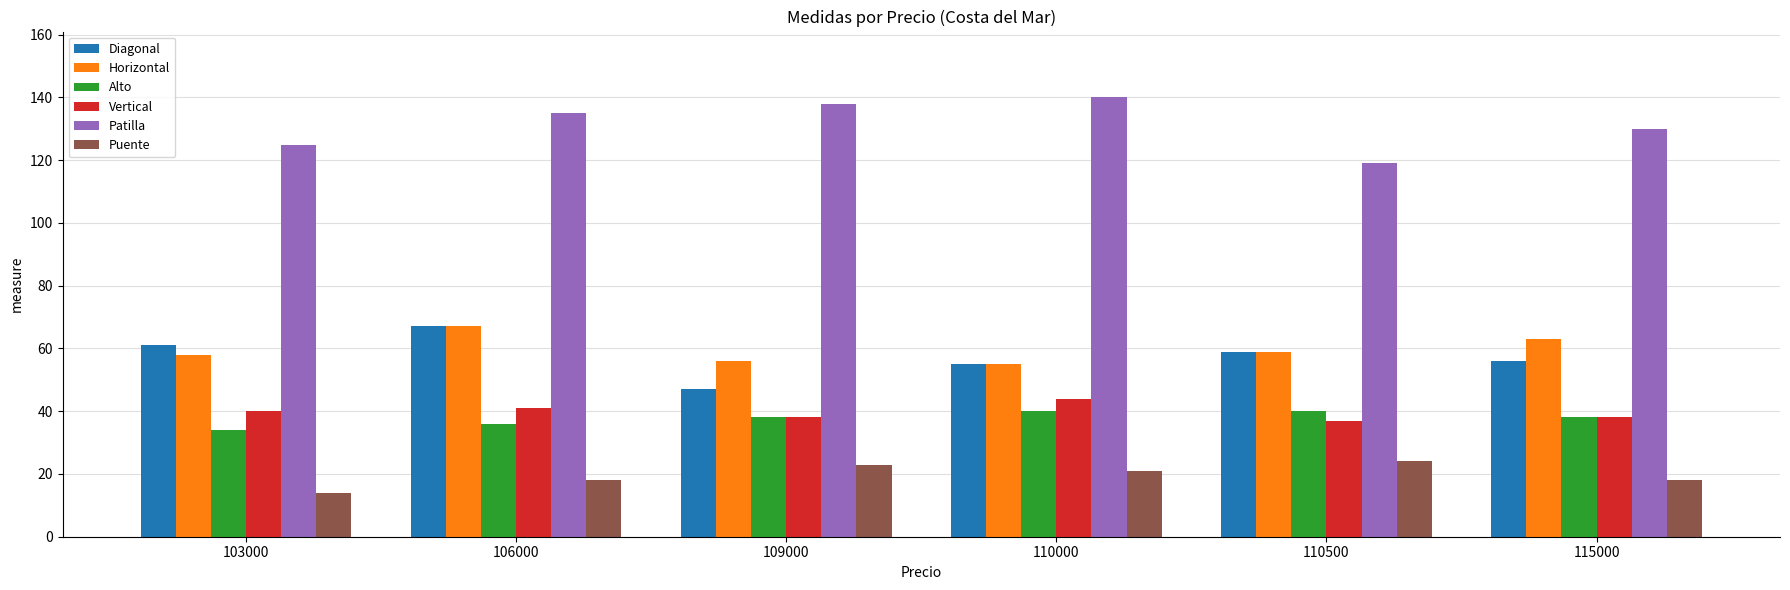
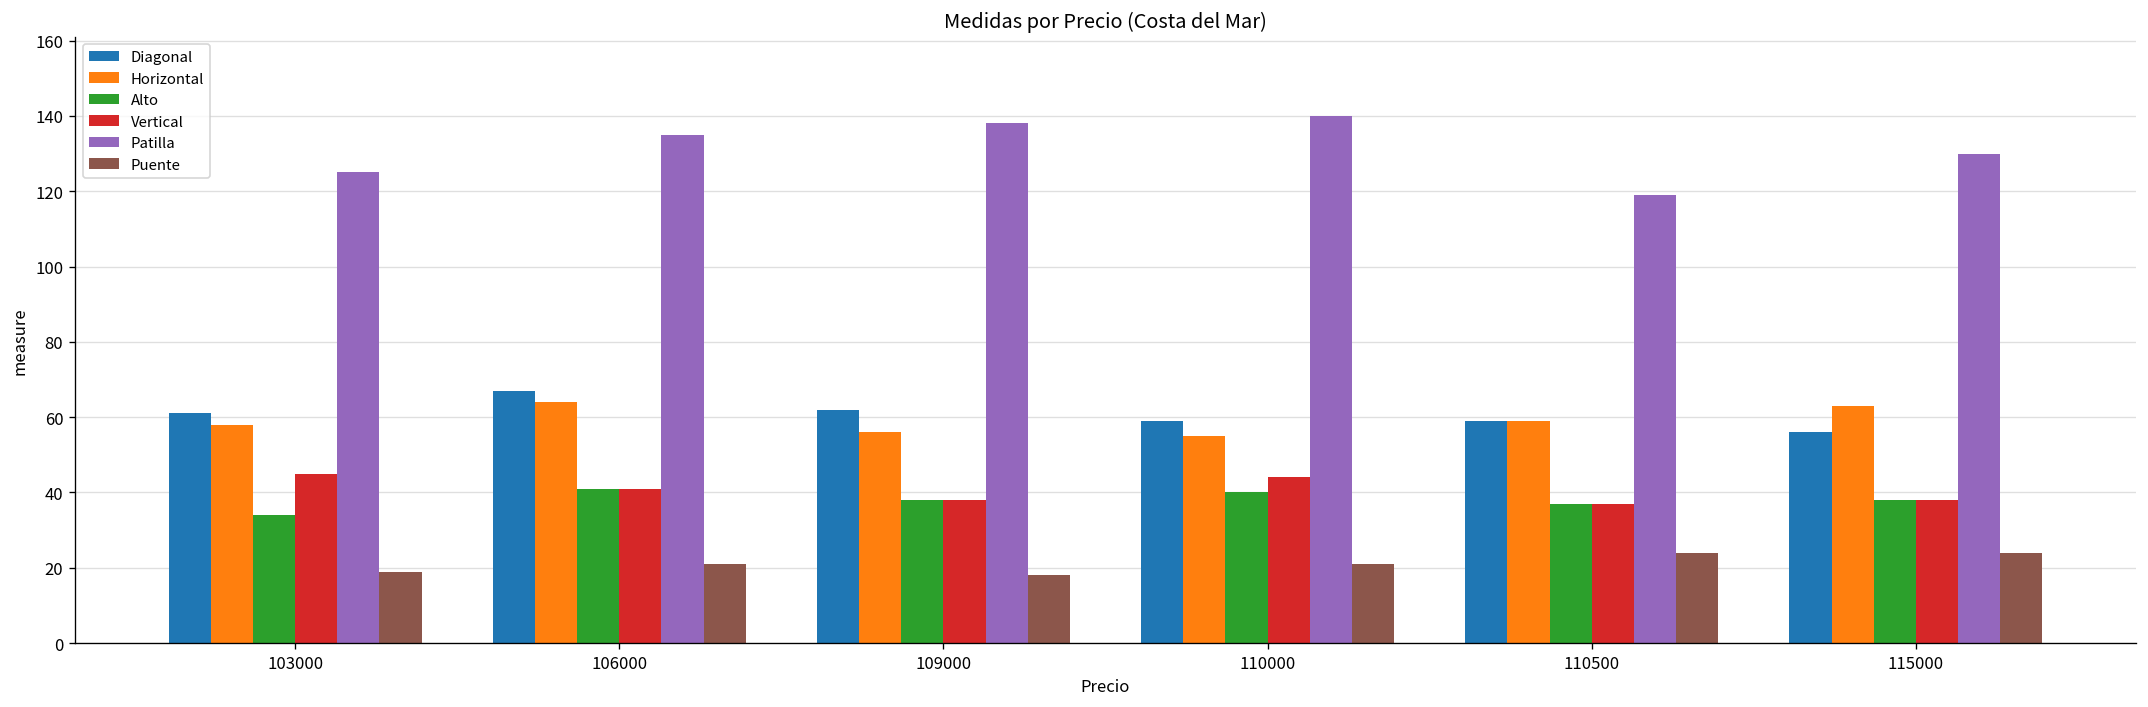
  {
    "Diagonal": {
      "103000": 61,
      "106000": 67,
-     "109000": 47,
-     "110000": 55,
+     "109000": 62,
+     "110000": 59,
      "110500": 59,
      "115000": 56
    },
    "Horizontal": {
      "103000": 58,
-     "106000": 67,
+     "106000": 64,
      "109000": 56,
      "110000": 55,
      "110500": 59,
      "115000": 63
    },
    "Alto": {
      "103000": 34,
-     "106000": 36,
+     "106000": 41,
      "109000": 38,
      "110000": 40,
-     "110500": 40,
+     "110500": 37,
      "115000": 38
    },
    "Vertical": {
-     "103000": 40,
+     "103000": 45,
      "106000": 41,
      "109000": 38,
      "110000": 44,
      "110500": 37,
      "115000": 38
    },
    "Patilla": {
      "103000": 125,
      "106000": 135,
      "109000": 138,
      "110000": 140,
      "110500": 119,
      "115000": 130
    },
    "Puente": {
-     "103000": 14,
-     "106000": 18,
-     "109000": 23,
+     "103000": 19,
+     "106000": 21,
+     "109000": 18,
      "110000": 21,
      "110500": 24,
-     "115000": 18
+     "115000": 24
    }
  }
